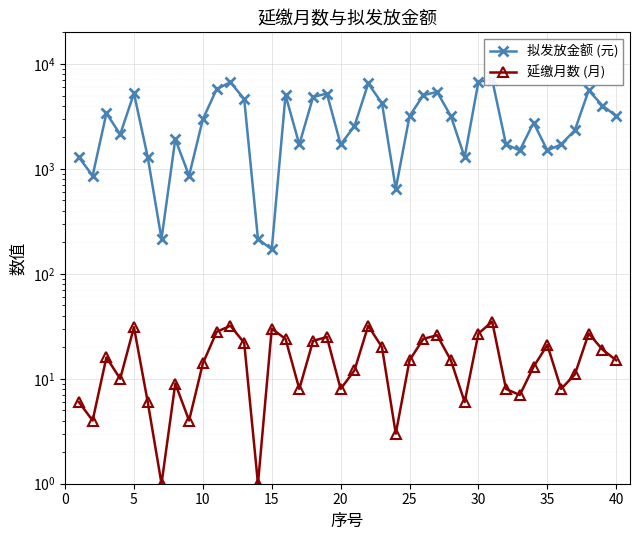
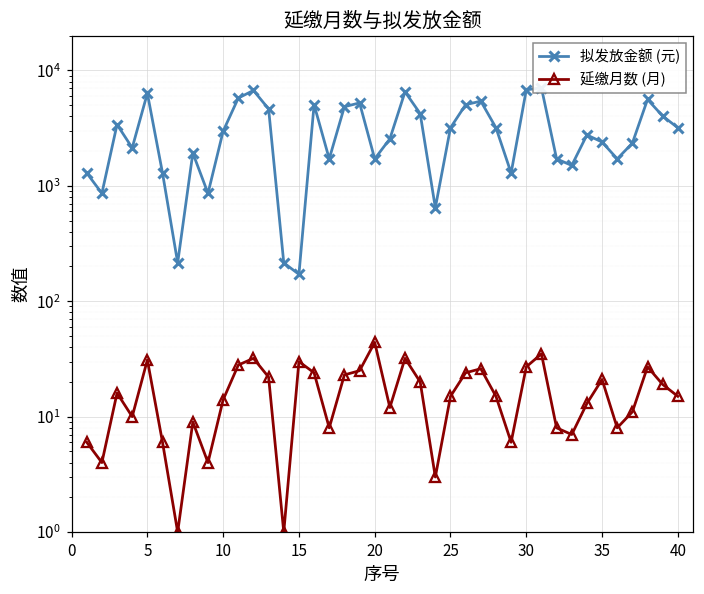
  {
    "拟发放金额 (元)": {
-     "5": 5000,
+     "5": 6000,
      "10": 3000,
      "15": 170,
      "20": 1700,
      "25": 3200,
      "30": 7000,
-     "35": 1500,
+     "35": 2400,
      "40": 3200
    },
    "延缴月数 (月)": {
      "5": 31,
      "10": 14,
      "15": 30,
-     "20": 8,
+     "20": 44,
      "25": 15,
      "30": 27,
      "35": 21,
      "40": 15
    }
  }
